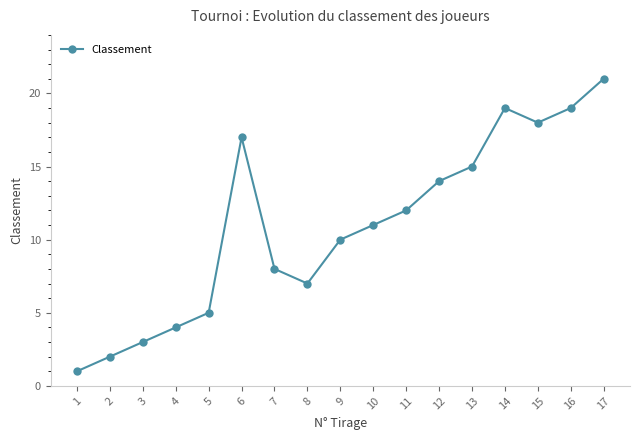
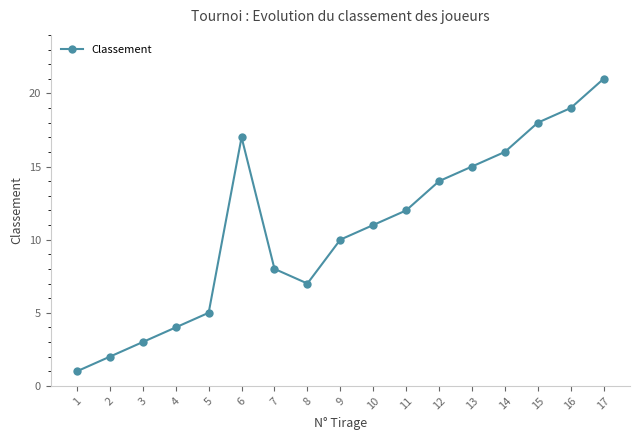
  {
    "1": 1,
    "2": 2,
    "3": 3,
    "4": 4,
    "5": 5,
    "6": 17,
    "7": 8,
    "8": 7,
    "9": 10,
    "10": 11,
    "11": 12,
    "12": 14,
    "13": 15,
-   "14": 19,
+   "14": 16,
    "15": 18,
    "16": 19,
    "17": 21
  }
